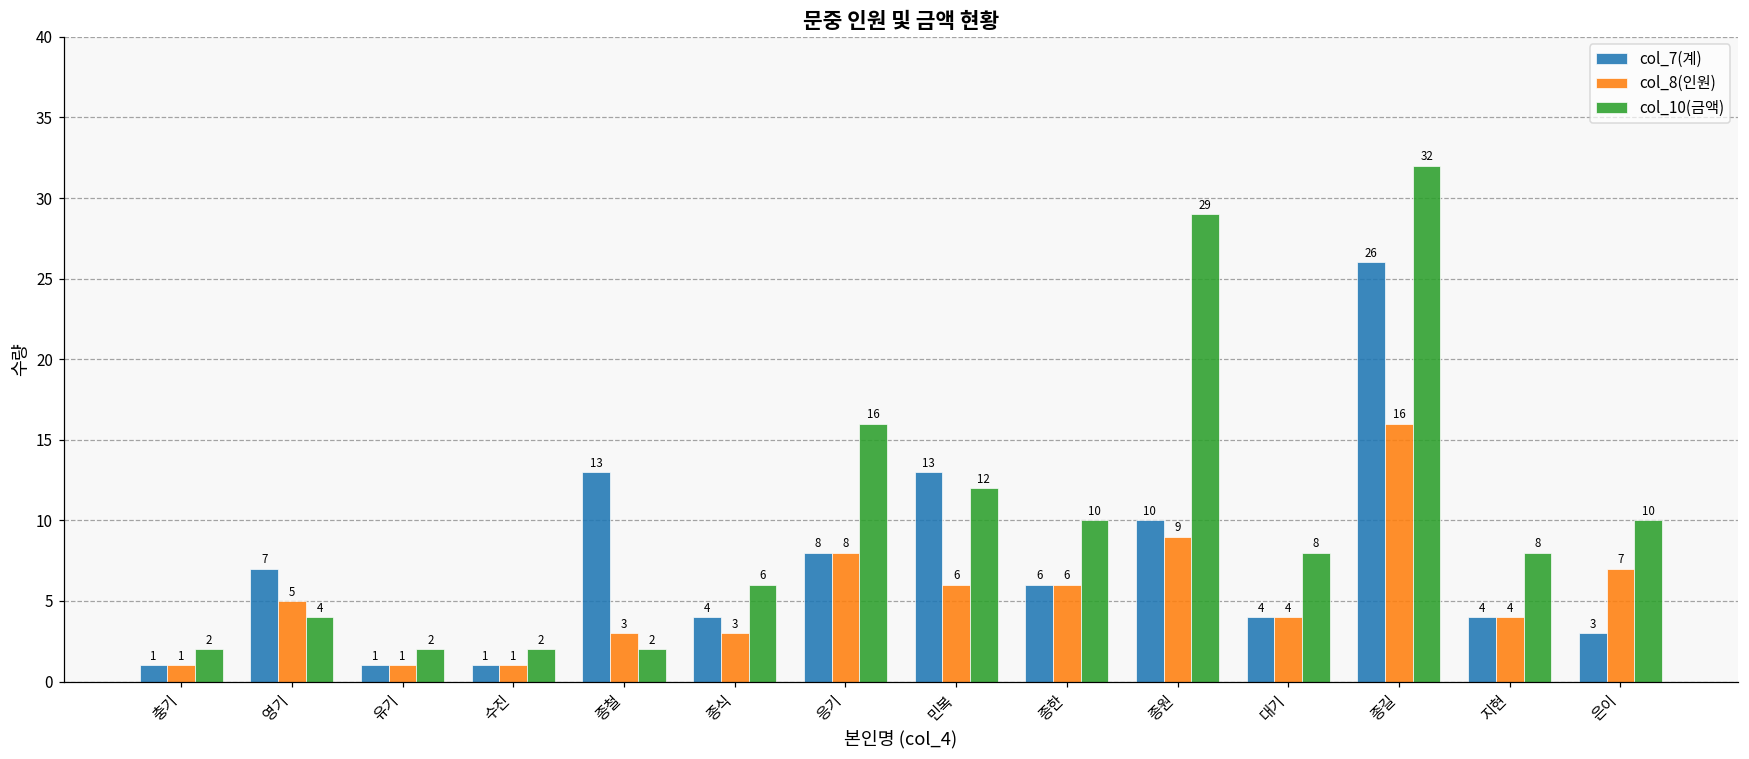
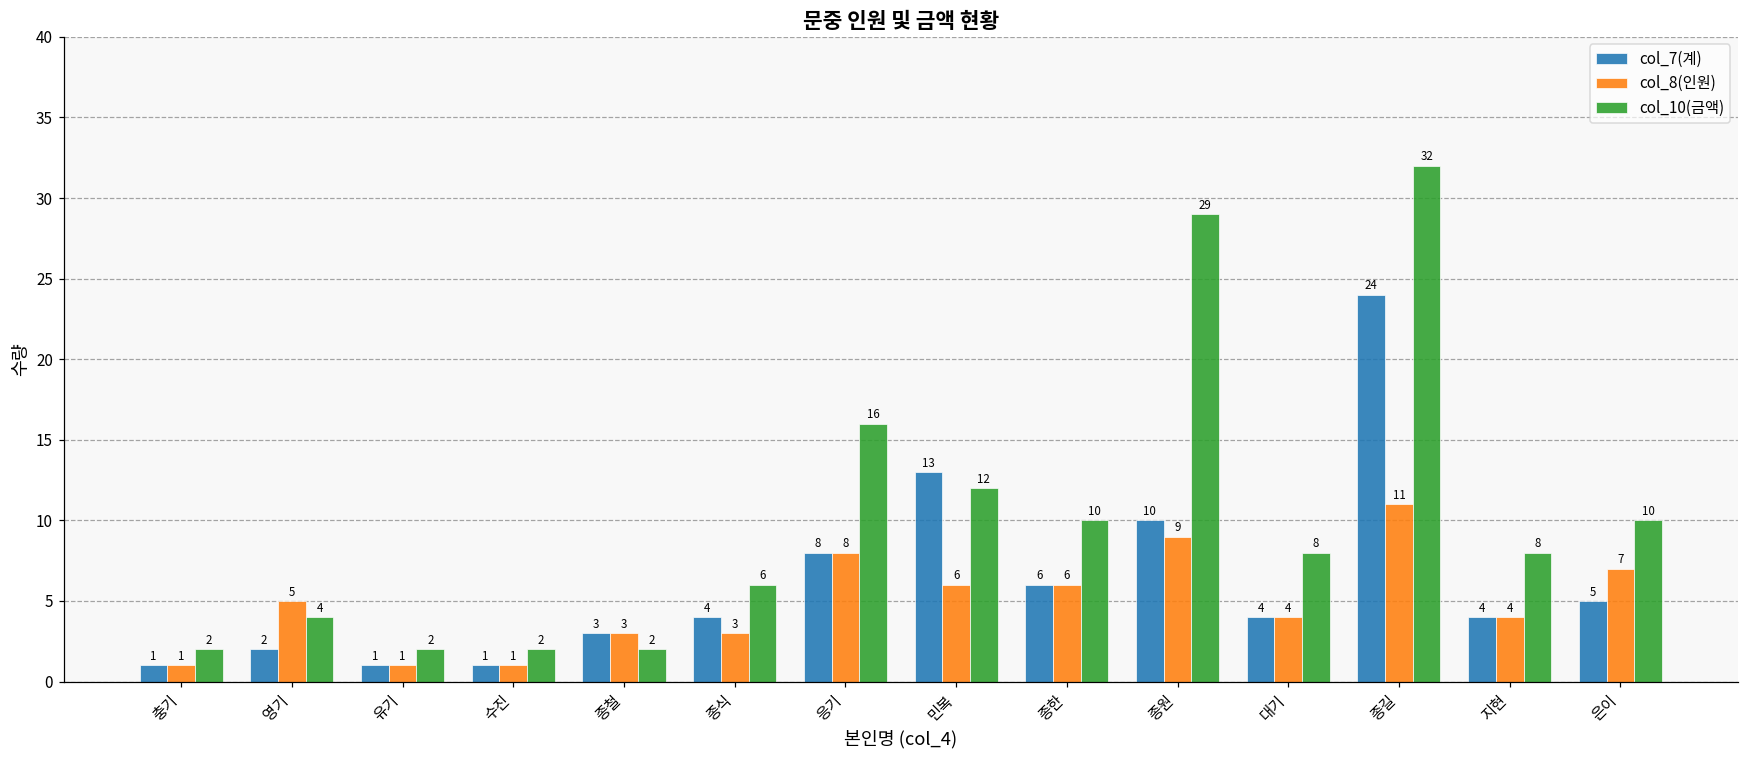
  {
    "col_7(계)": {
      "충기": 1,
-     "영기": 7,
+     "영기": 2,
      "유기": 1,
      "수진": 1,
-     "종철": 13,
+     "종철": 3,
      "종식": 4,
      "응기": 8,
      "민복": 13,
      "종한": 6,
      "종원": 10,
      "대기": 4,
-     "종길": 26,
+     "종길": 24,
      "지현": 4,
-     "은이": 3
+     "은이": 5
    },
    "col_8(인원)": {
      "충기": 1,
      "영기": 5,
      "유기": 1,
      "수진": 1,
      "종철": 3,
      "종식": 3,
      "응기": 8,
      "민복": 6,
      "종한": 6,
      "종원": 9,
      "대기": 4,
-     "종길": 16,
+     "종길": 11,
      "지현": 4,
      "은이": 7
    },
    "col_10(금액)": {
      "충기": 2,
      "영기": 4,
      "유기": 2,
      "수진": 2,
      "종철": 2,
      "종식": 6,
      "응기": 16,
      "민복": 12,
      "종한": 10,
      "종원": 29,
      "대기": 8,
      "종길": 32,
      "지현": 8,
      "은이": 10
    }
  }
